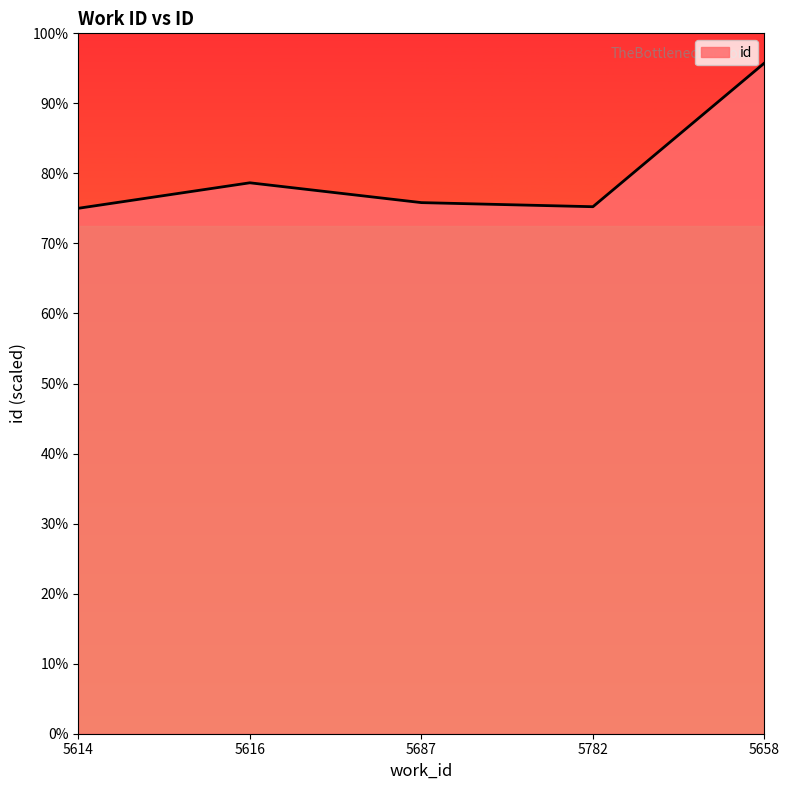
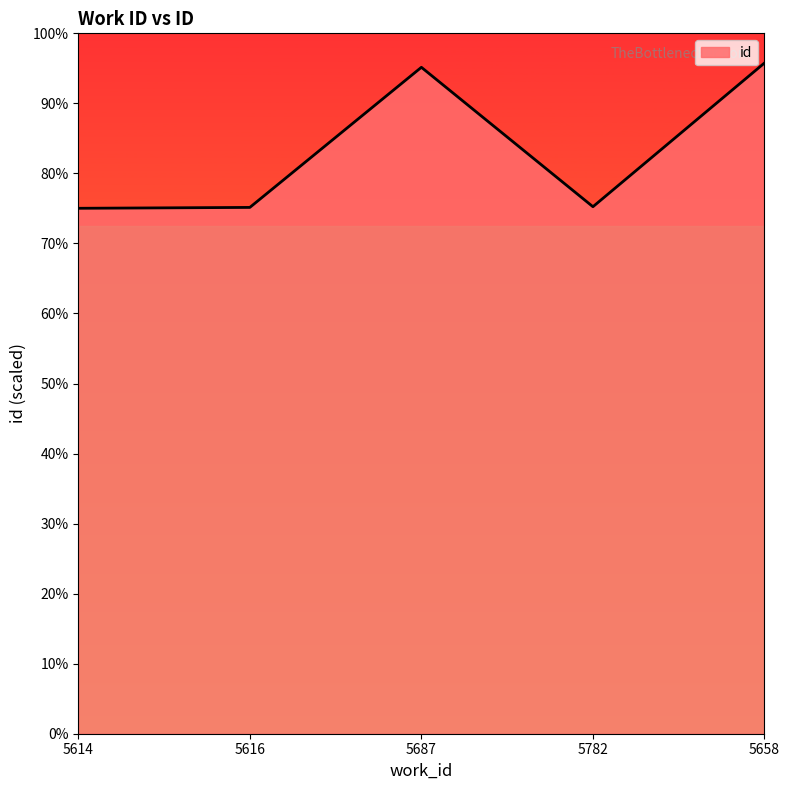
  {
    "5614": "75%",
-   "5616": "79%",
-   "5687": "76%",
+   "5616": "75%",
+   "5687": "95%",
    "5782": "75%",
    "5658": "96%"
  }
